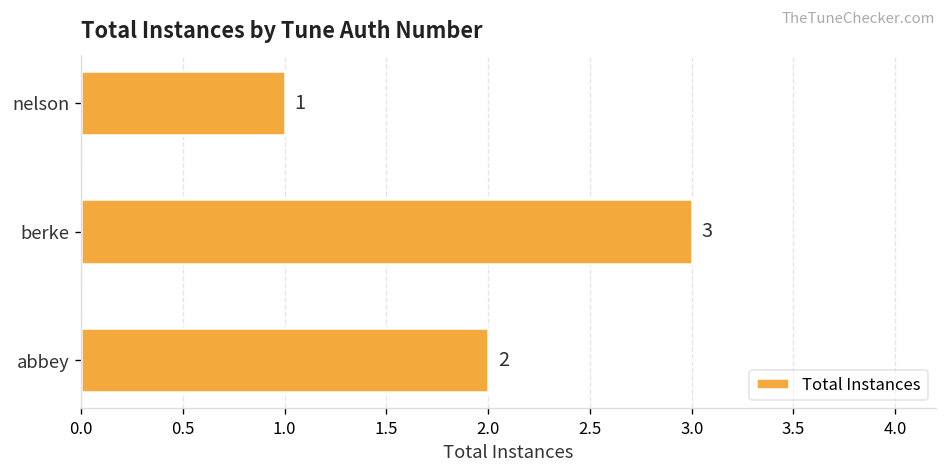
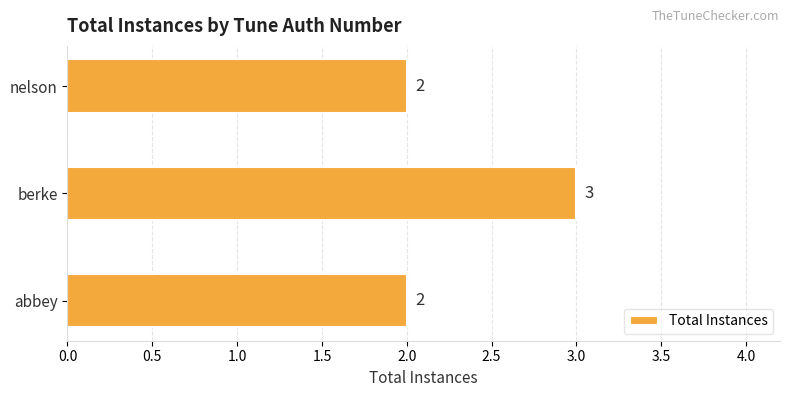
  {
-   "nelson": 1,
+   "nelson": 2,
    "berke": 3,
    "abbey": 2
  }
